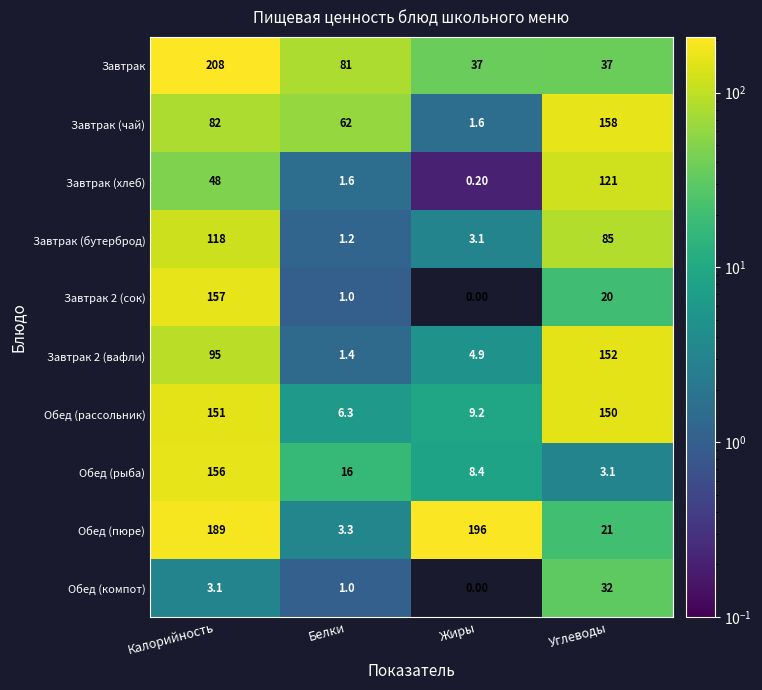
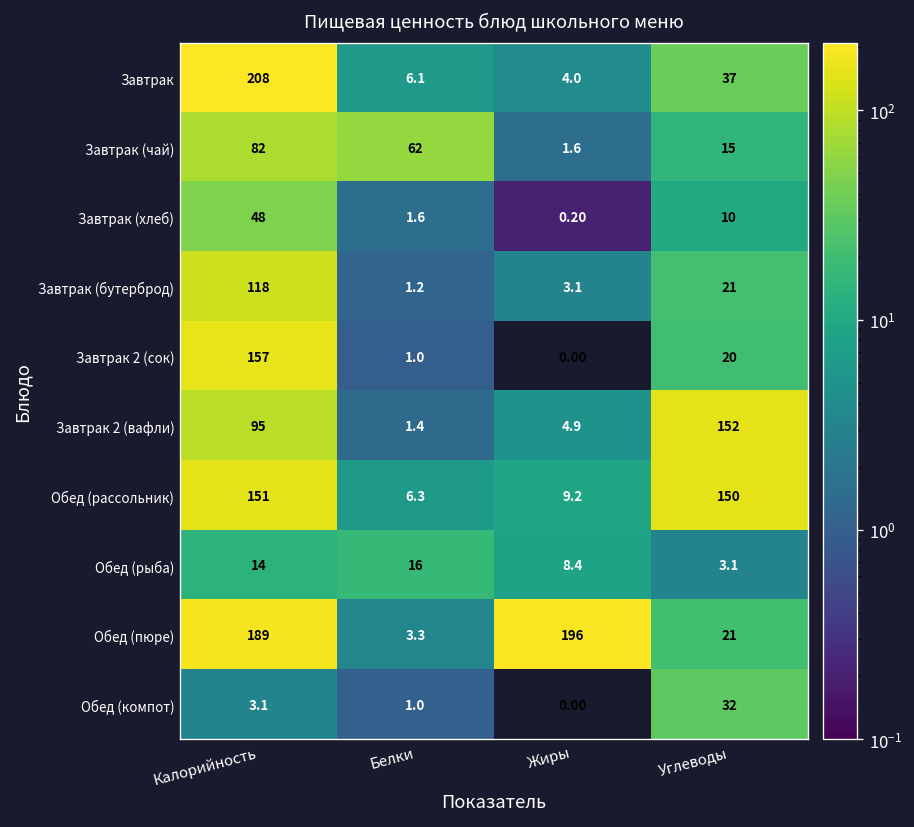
  {
    "Завтрак": {
      "Калорийность": 208,
-     "Белки": 81,
-     "Жиры": 37,
+     "Белки": 6.1,
+     "Жиры": 4.0,
      "Углеводы": 37
    },
    "Завтрак (чай)": {
      "Калорийность": 82,
      "Белки": 62,
      "Жиры": 1.6,
-     "Углеводы": 158
+     "Углеводы": 15
    },
    "Завтрак (хлеб)": {
      "Калорийность": 48,
      "Белки": 1.6,
      "Жиры": 0.20,
-     "Углеводы": 121
+     "Углеводы": 10
    },
    "Завтрак (бутерброд)": {
      "Калорийность": 118,
      "Белки": 1.2,
      "Жиры": 3.1,
-     "Углеводы": 85
+     "Углеводы": 21
    },
    "Завтрак 2 (сок)": {
      "Калорийность": 157,
      "Белки": 1.0,
      "Углеводы": 20
    },
    "Завтрак 2 (вафли)": {
      "Калорийность": 95,
      "Белки": 1.4,
      "Жиры": 4.9,
      "Углеводы": 152
    },
    "Обед (рассольник)": {
      "Калорийность": 151,
      "Белки": 6.3,
      "Жиры": 9.2,
      "Углеводы": 150
    },
    "Обед (рыба)": {
-     "Калорийность": 156,
+     "Калорийность": 14,
      "Белки": 16,
      "Жиры": 8.4,
      "Углеводы": 3.1
    },
    "Обед (пюре)": {
      "Калорийность": 189,
      "Белки": 3.3,
      "Жиры": 196,
      "Углеводы": 21
    },
    "Обед (компот)": {
      "Калорийность": 3.1,
      "Белки": 1.0,
      "Углеводы": 32
    }
  }
